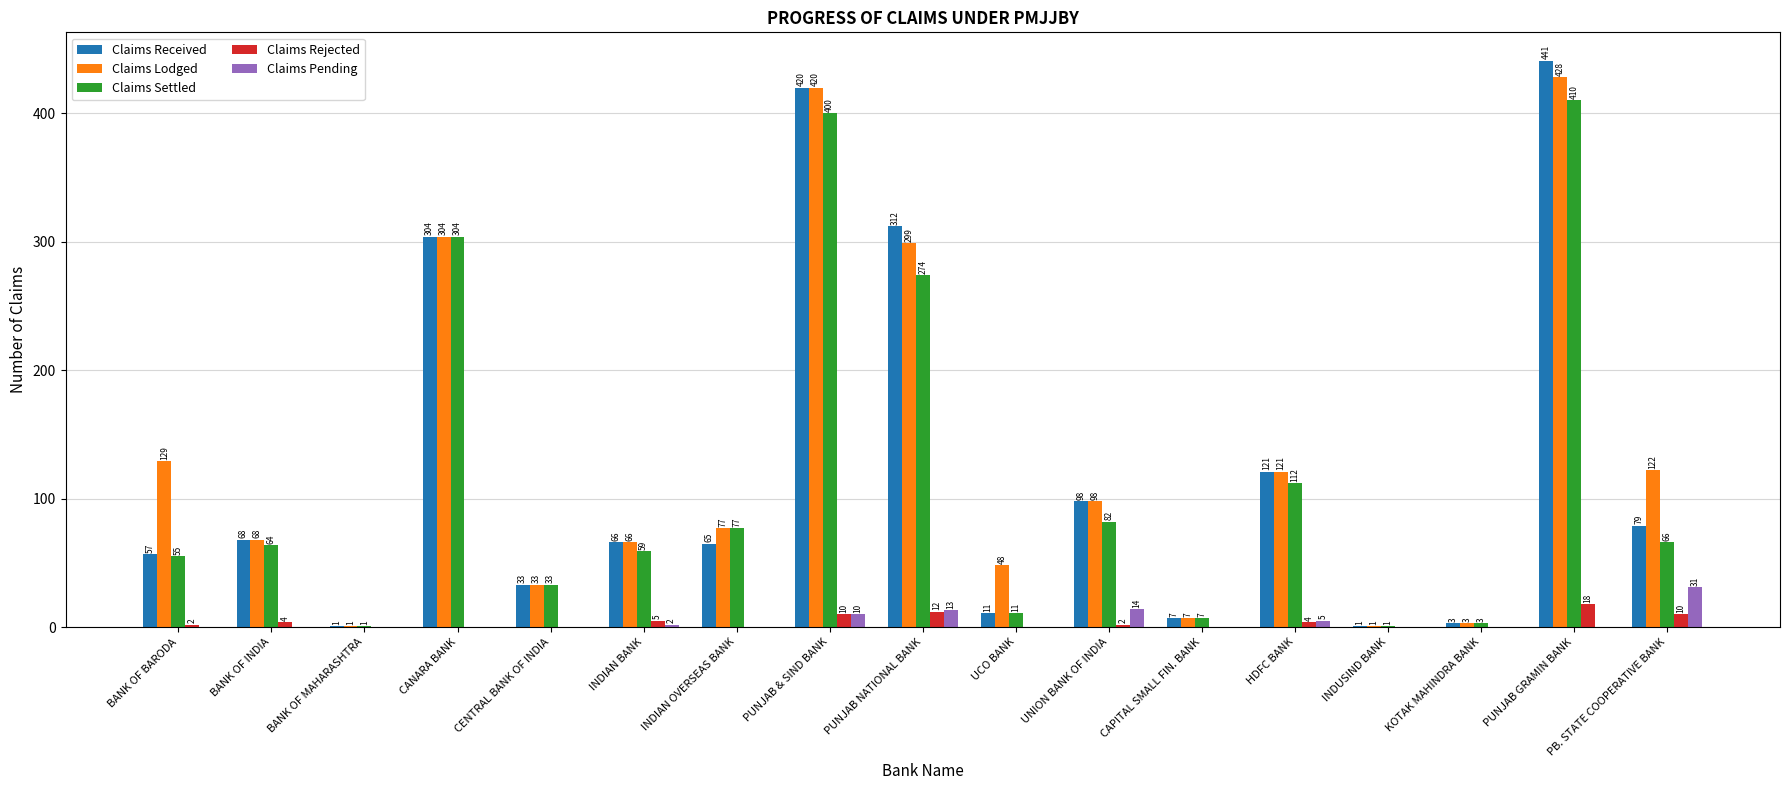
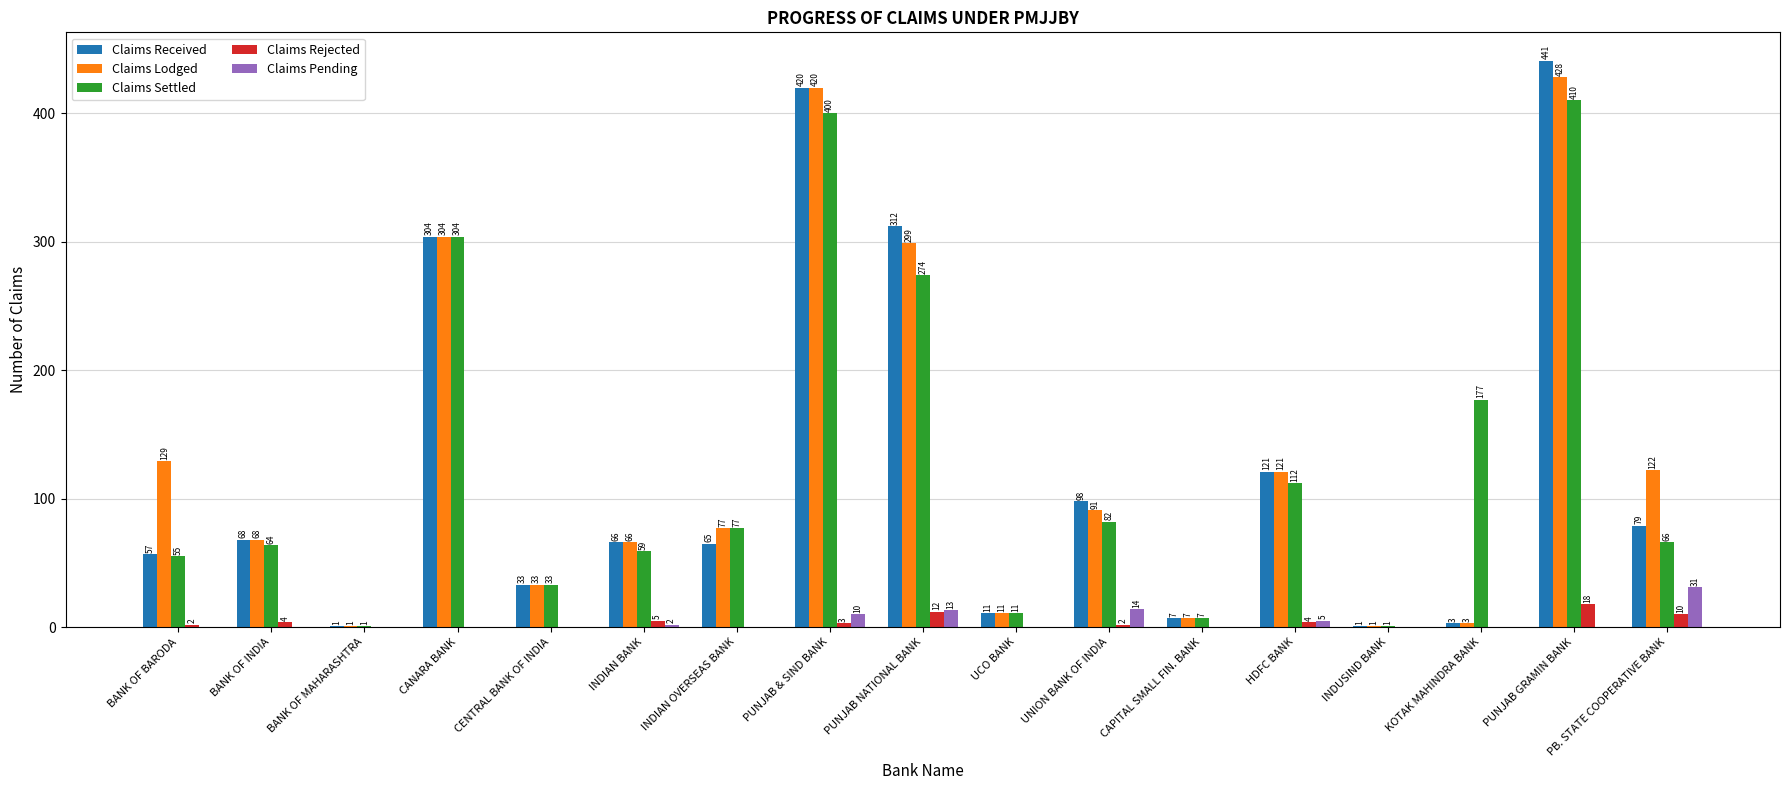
  {
    "Claims Received": {
      "BANK OF BARODA": 57,
      "BANK OF INDIA": 68,
      "BANK OF MAHARASHTRA": 1,
      "CANARA BANK": 304,
      "CENTRAL BANK OF INDIA": 33,
      "INDIAN BANK": 66,
      "INDIAN OVERSEAS BANK": 65,
      "PUNJAB & SIND BANK": 420,
      "PUNJAB NATIONAL BANK": 312,
      "UCO BANK": 11,
      "UNION BANK OF INDIA": 98,
      "CAPITAL SMALL FIN. BANK": 7,
      "HDFC BANK": 121,
      "INDUSIND BANK": 1,
      "KOTAK MAHINDRA BANK": 3,
      "PUNJAB GRAMIN BANK": 441,
      "PB. STATE COOPERATIVE BANK": 79
    },
    "Claims Lodged": {
      "BANK OF BARODA": 129,
      "BANK OF INDIA": 68,
      "BANK OF MAHARASHTRA": 1,
      "CANARA BANK": 304,
      "CENTRAL BANK OF INDIA": 33,
      "INDIAN BANK": 66,
      "INDIAN OVERSEAS BANK": 77,
      "PUNJAB & SIND BANK": 420,
      "PUNJAB NATIONAL BANK": 299,
-     "UCO BANK": 48,
-     "UNION BANK OF INDIA": 98,
+     "UCO BANK": 11,
+     "UNION BANK OF INDIA": 91,
      "CAPITAL SMALL FIN. BANK": 7,
      "HDFC BANK": 121,
      "INDUSIND BANK": 1,
      "KOTAK MAHINDRA BANK": 3,
      "PUNJAB GRAMIN BANK": 428,
      "PB. STATE COOPERATIVE BANK": 122
    },
    "Claims Settled": {
      "BANK OF BARODA": 55,
      "BANK OF INDIA": 64,
      "BANK OF MAHARASHTRA": 1,
      "CANARA BANK": 304,
      "CENTRAL BANK OF INDIA": 33,
      "INDIAN BANK": 59,
      "INDIAN OVERSEAS BANK": 77,
      "PUNJAB & SIND BANK": 400,
      "PUNJAB NATIONAL BANK": 274,
      "UCO BANK": 11,
      "UNION BANK OF INDIA": 82,
      "CAPITAL SMALL FIN. BANK": 7,
      "HDFC BANK": 112,
      "INDUSIND BANK": 1,
-     "KOTAK MAHINDRA BANK": 3,
+     "KOTAK MAHINDRA BANK": 177,
      "PUNJAB GRAMIN BANK": 410,
      "PB. STATE COOPERATIVE BANK": 66
    },
    "Claims Rejected": {
      "BANK OF BARODA": 2,
      "BANK OF INDIA": 4,
      "INDIAN BANK": 5,
-     "PUNJAB & SIND BANK": 10,
+     "PUNJAB & SIND BANK": 3,
      "PUNJAB NATIONAL BANK": 12,
      "UNION BANK OF INDIA": 2,
      "HDFC BANK": 4,
      "PUNJAB GRAMIN BANK": 18,
      "PB. STATE COOPERATIVE BANK": 10
    },
    "Claims Pending": {
      "INDIAN BANK": 2,
      "PUNJAB & SIND BANK": 10,
      "PUNJAB NATIONAL BANK": 13,
      "UNION BANK OF INDIA": 14,
      "HDFC BANK": 5,
      "PB. STATE COOPERATIVE BANK": 31
    }
  }
